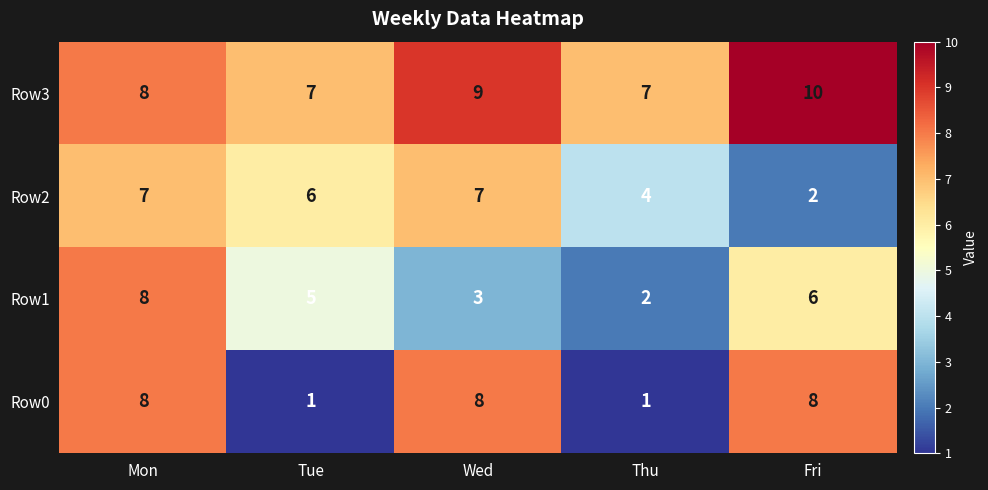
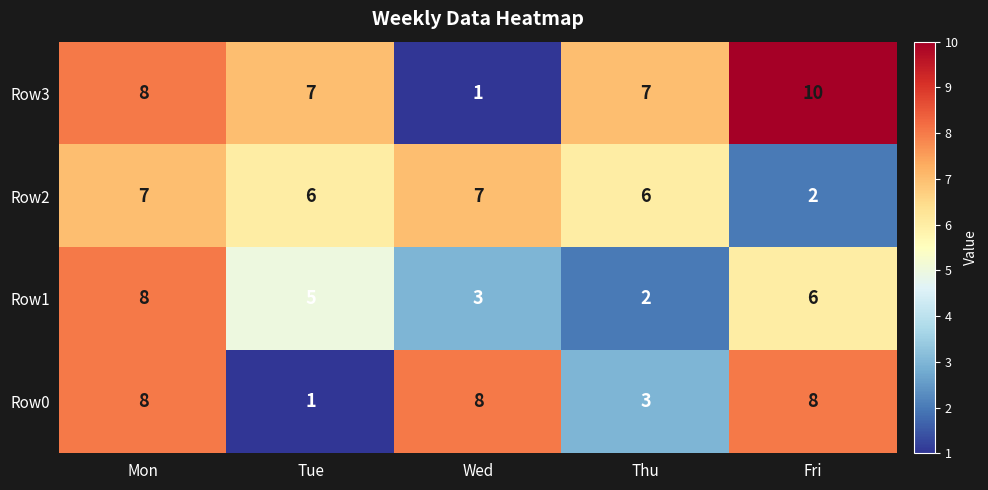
  {
    "Row3": {
      "Mon": 8,
      "Tue": 7,
-     "Wed": 9,
+     "Wed": 1,
      "Thu": 7,
      "Fri": 10
    },
    "Row2": {
      "Mon": 7,
      "Tue": 6,
      "Wed": 7,
-     "Thu": 4,
+     "Thu": 6,
      "Fri": 2
    },
    "Row1": {
      "Mon": 8,
      "Wed": 3,
      "Thu": 2,
      "Fri": 6
    },
    "Row0": {
      "Mon": 8,
      "Tue": 1,
      "Wed": 8,
-     "Thu": 1,
+     "Thu": 3,
      "Fri": 8
    }
  }
